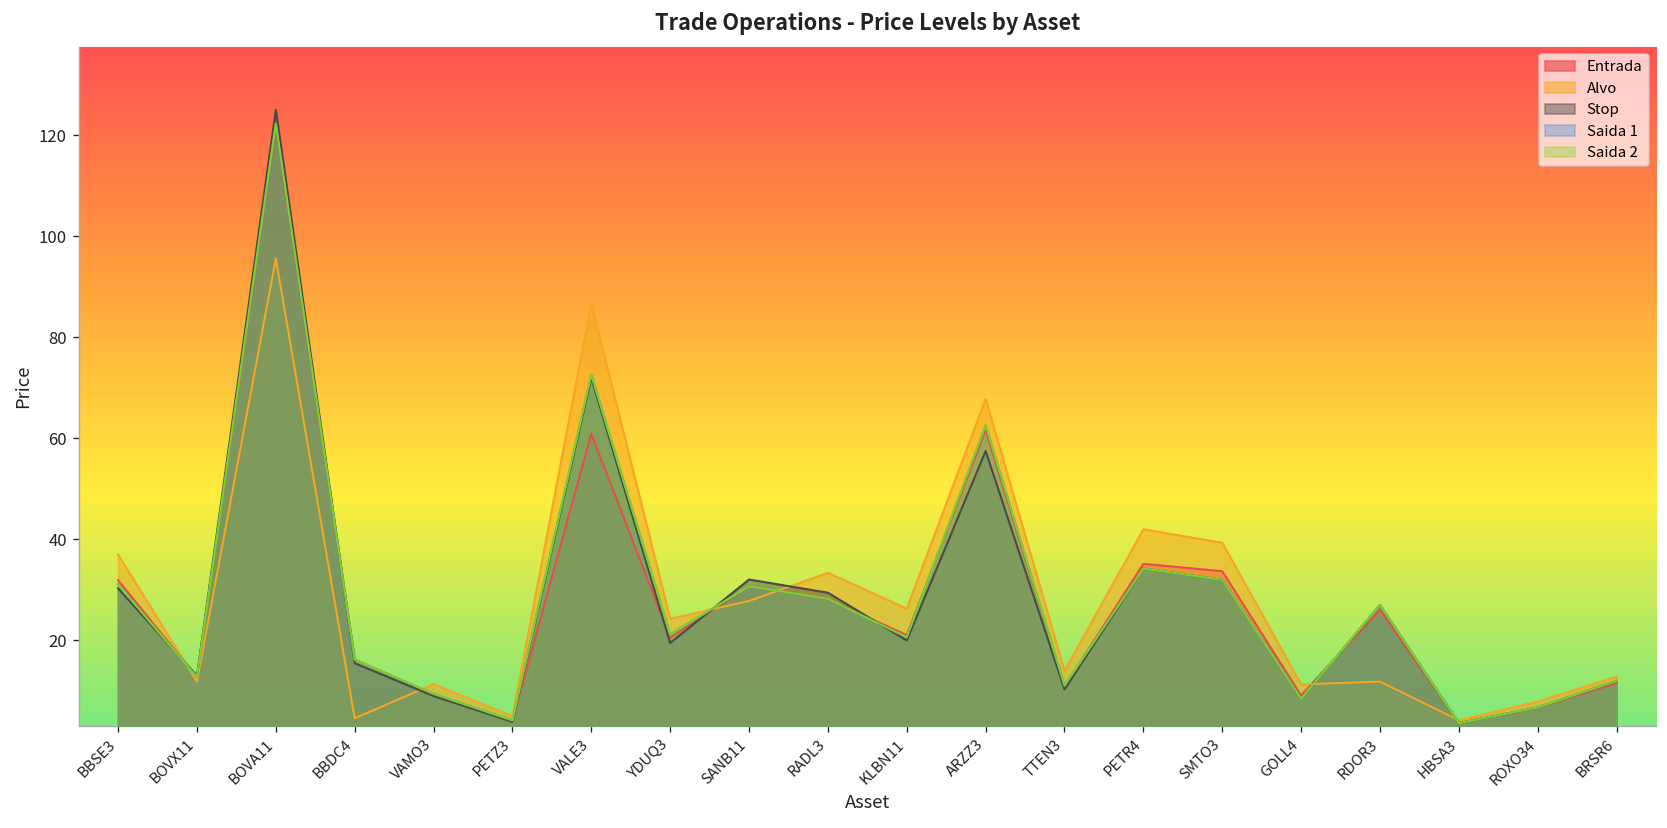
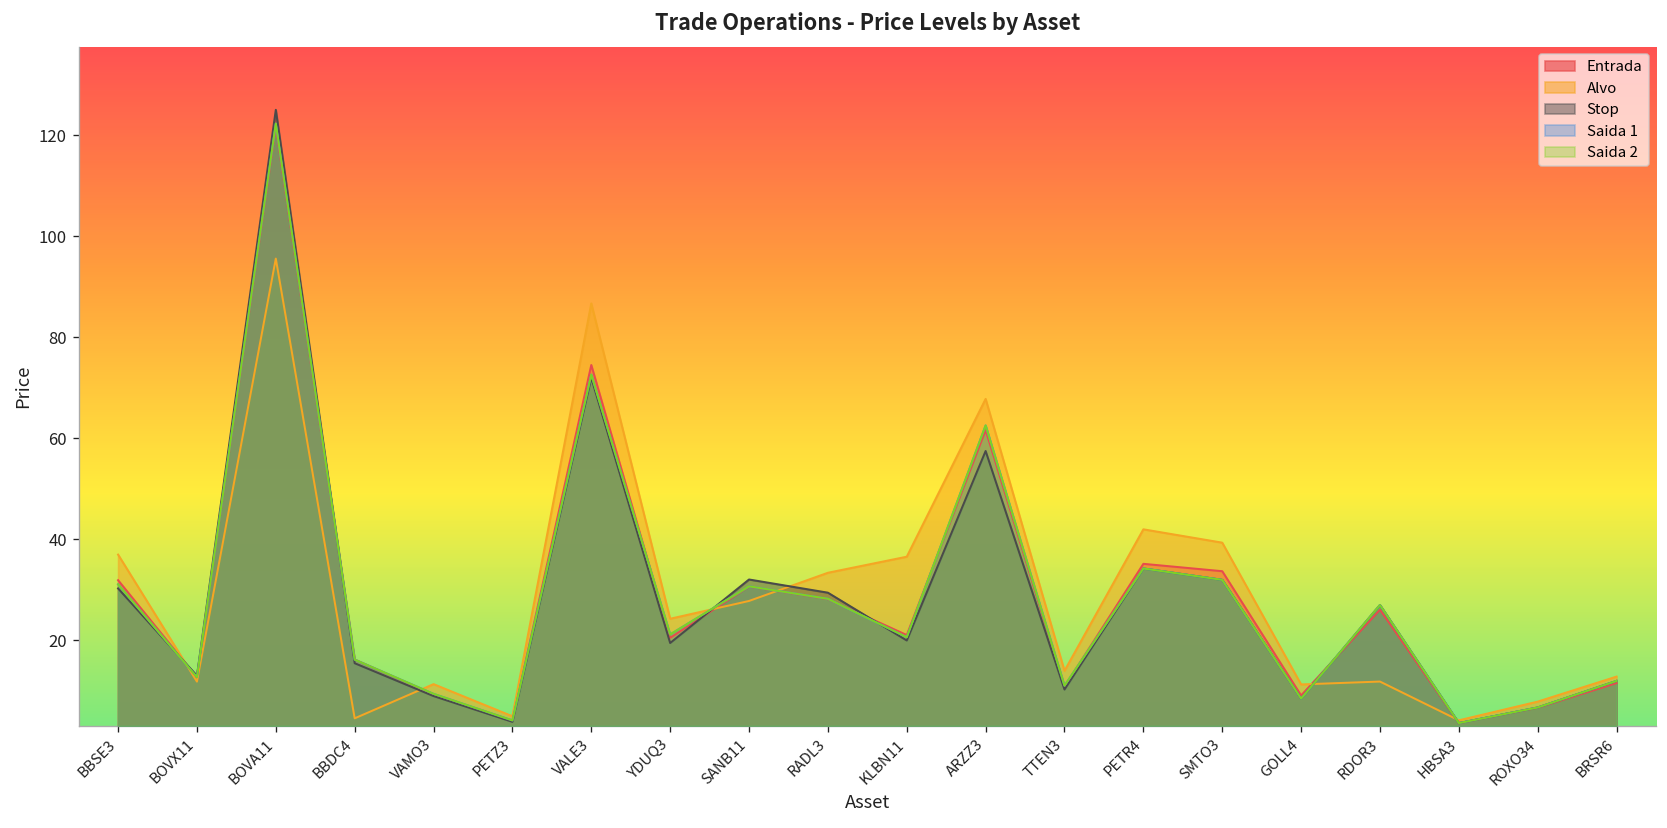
  {
    "Entrada": {
      "BBSE3": 32,
-     "VALE3": 61,
+     "VALE3": 75,
      "YDUQ3": 21,
      "ARZZ3": 62,
      "PETR4": 35,
      "SMTO3": 34,
      "GOLL4": 9,
      "RDOR3": 26
    },
    "Alvo": {
      "BBSE3": 37,
      "BOVX11": 12,
      "BOVA11": 96,
      "BBDC4": 5,
      "VAMO3": 11,
      "PETZ3": 5,
      "VALE3": 87,
      "YDUQ3": 24,
      "SANB11": 28,
      "RADL3": 33,
-     "KLBN11": 26,
+     "KLBN11": 37,
      "ARZZ3": 68,
      "TTEN3": 14,
      "PETR4": 42,
      "SMTO3": 39,
      "GOLL4": 11,
      "RDOR3": 12,
      "ROXO34": 8,
      "BRSR6": 13
    },
    "Stop": {
      "BBSE3": 30,
      "BOVA11": 125,
      "BBDC4": 15,
      "VALE3": 72,
      "YDUQ3": 19,
      "SANB11": 32,
      "RADL3": 29,
      "KLBN11": 20,
      "ARZZ3": 57
    },
    "Saida 2": {
      "BBSE3": 31,
      "VALE3": 73,
      "YDUQ3": 21,
      "ARZZ3": 63
    }
  }
